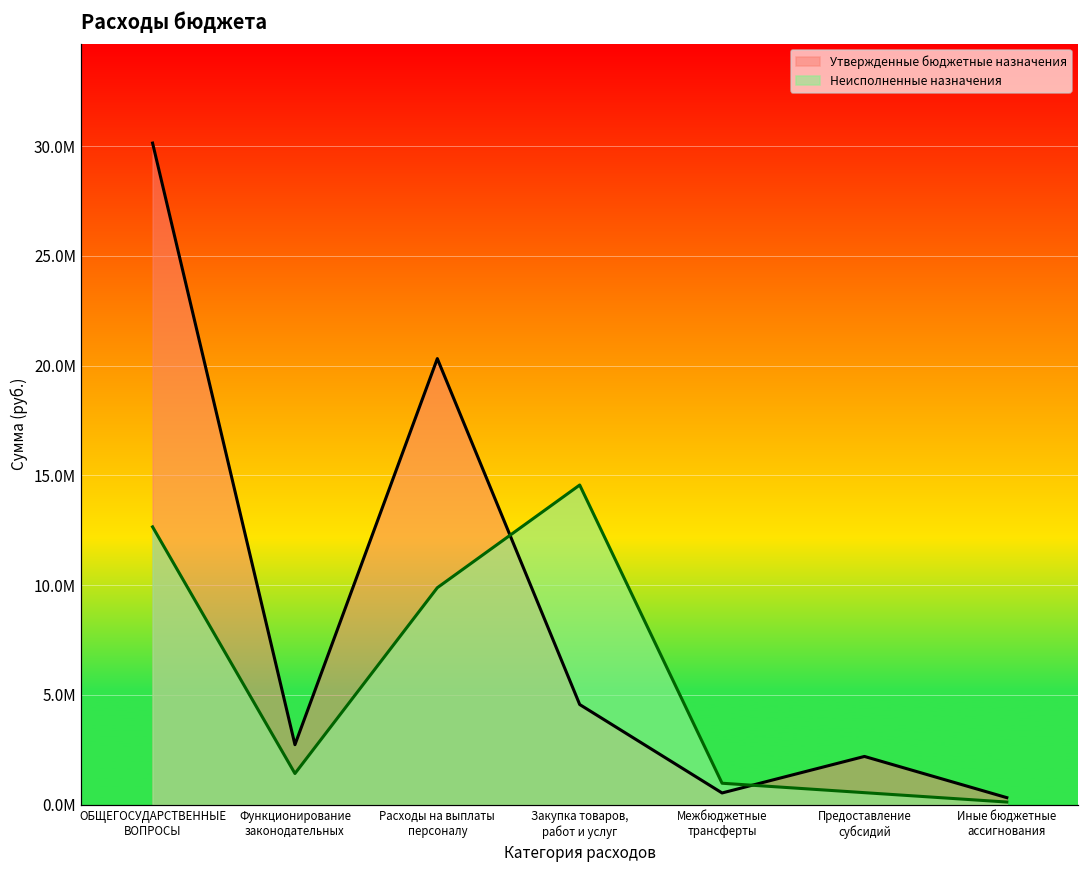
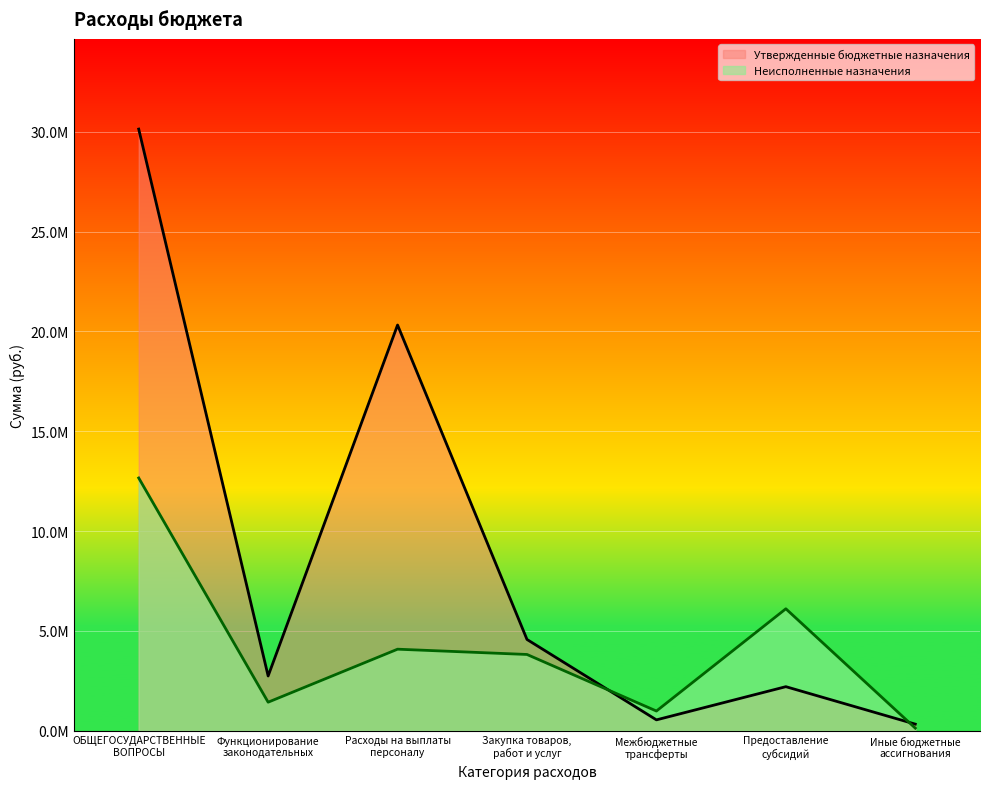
  {
    "Утвержденные бюджетные назначения": {
      "ОБЩЕГОСУДАРСТВЕННЫЕ ВОПРОСЫ": 30100000,
      "Функционирование законодательных": 2700000,
      "Расходы на выплаты персоналу": 20300000,
      "Закупка товаров, работ и услуг": 4600000,
      "Межбюджетные трансферты": 500000,
      "Предоставление субсидий": 2200000,
      "Иные бюджетные ассигнования": 300000
    },
    "Неисполненные назначения": {
      "ОБЩЕГОСУДАРСТВЕННЫЕ ВОПРОСЫ": 12700000,
      "Функционирование законодательных": 1400000,
-     "Расходы на выплаты персоналу": 9900000,
-     "Закупка товаров, работ и услуг": 14600000,
+     "Расходы на выплаты персоналу": 4100000,
+     "Закупка товаров, работ и услуг": 3800000,
      "Межбюджетные трансферты": 1000000,
-     "Предоставление субсидий": 600000,
+     "Предоставление субсидий": 6100000,
      "Иные бюджетные ассигнования": 100000
    }
  }
